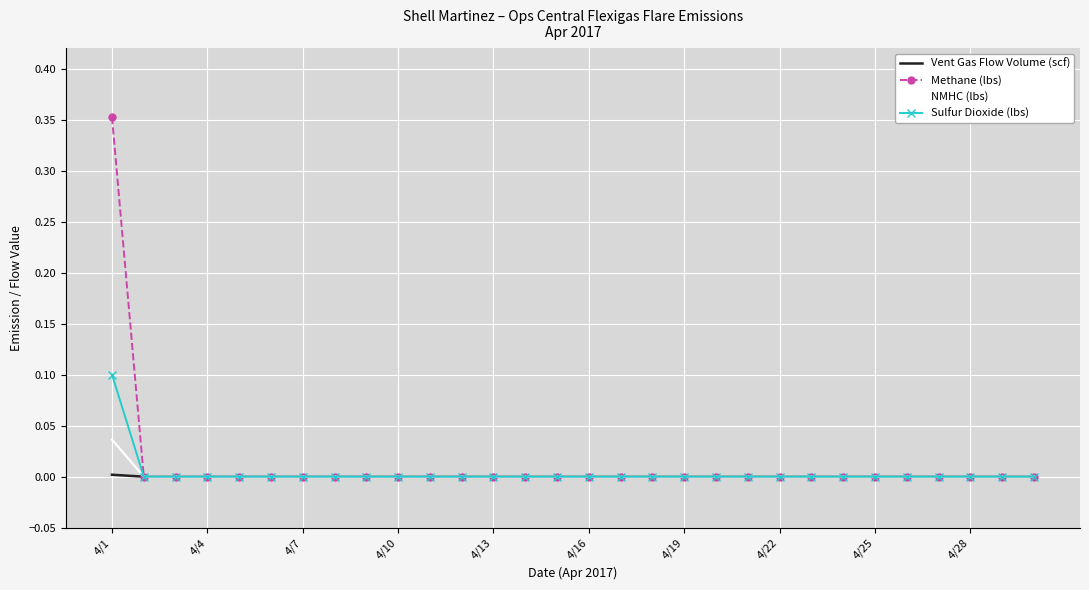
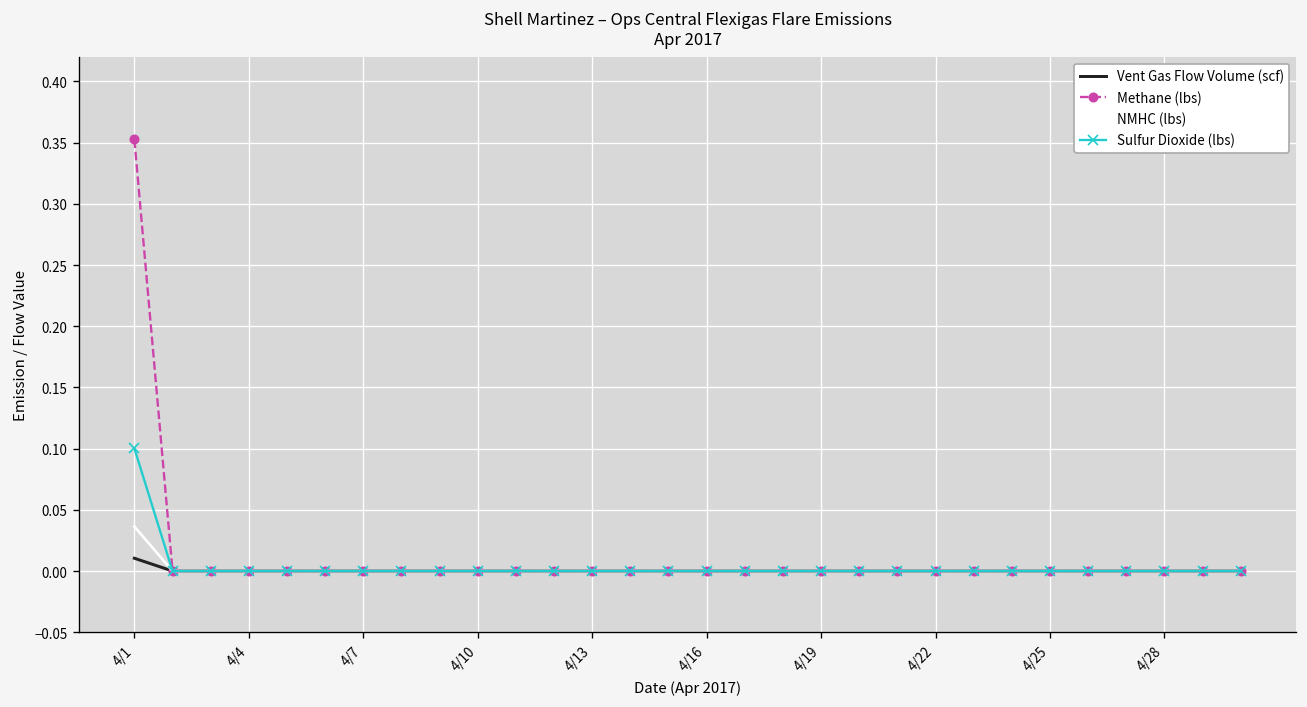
  {
    "Vent Gas Flow Volume (scf)": {
-     "4/1": 0.002
+     "4/1": 0.010
    },
    "Methane (lbs)": {
      "4/1": 0.353
    },
    "NMHC (lbs)": {
      "4/1": 0.036
    },
    "Sulfur Dioxide (lbs)": {
      "4/1": 0.100
    }
  }
